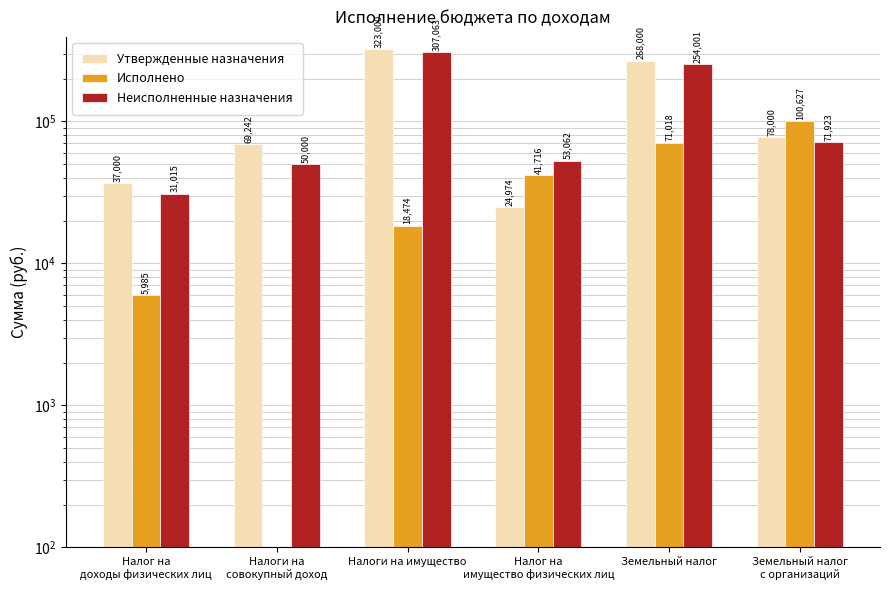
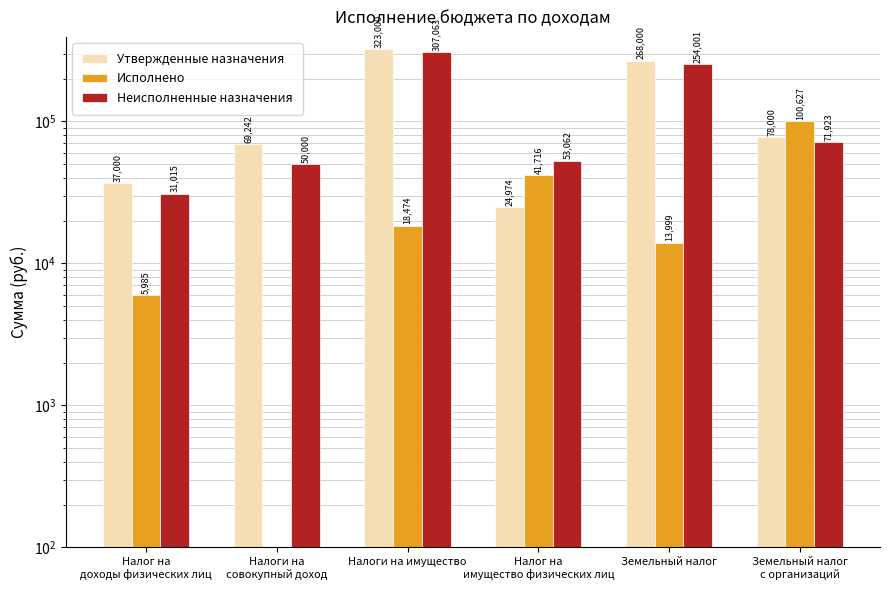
  {
    "Утвержденные назначения": {
      "Налог на доходы физических лиц": "37,000",
      "Налоги на совокупный доход": "69,242",
      "Налоги на имущество": "323,000",
      "Налог на имущество физических лиц": "24,974",
      "Земельный налог": "268,000",
      "Земельный налог с организаций": "78,000"
    },
    "Исполнено": {
      "Налог на доходы физических лиц": "5,985",
      "Налоги на имущество": "18,474",
      "Налог на имущество физических лиц": "41,716",
-     "Земельный налог": "71,018",
+     "Земельный налог": "13,999",
      "Земельный налог с организаций": "100,627"
    },
    "Неисполненные назначения": {
      "Налог на доходы физических лиц": "31,015",
      "Налоги на совокупный доход": "50,000",
      "Налоги на имущество": "307,063",
      "Налог на имущество физических лиц": "53,062",
      "Земельный налог": "254,001",
      "Земельный налог с организаций": "71,923"
    }
  }
